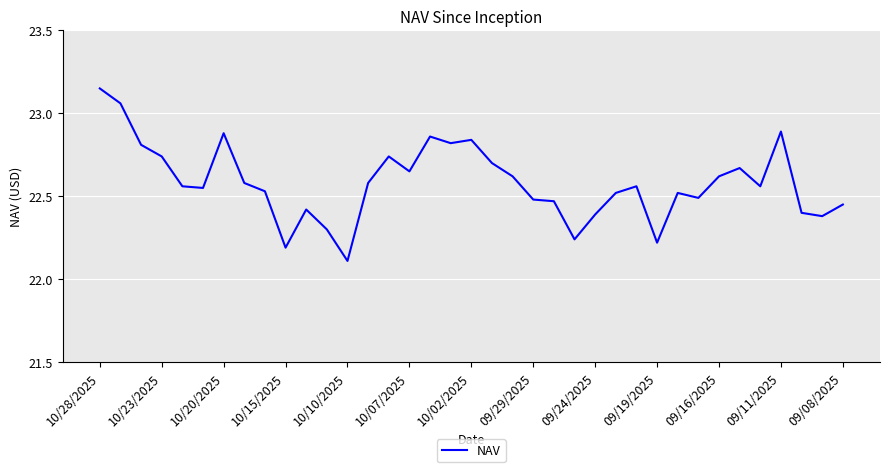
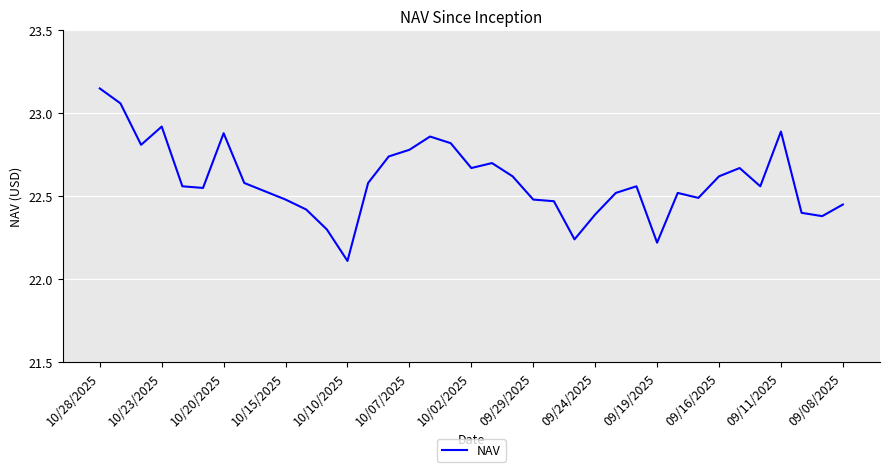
  {
    "10/28/2025": 23.15,
-   "10/23/2025": 22.74,
+   "10/23/2025": 22.92,
    "10/20/2025": 22.88,
-   "10/15/2025": 22.19,
+   "10/15/2025": 22.48,
    "10/10/2025": 22.11,
-   "10/07/2025": 22.65,
-   "10/02/2025": 22.84,
+   "10/07/2025": 22.78,
+   "10/02/2025": 22.67,
    "09/29/2025": 22.48,
    "09/24/2025": 22.39,
    "09/19/2025": 22.22,
    "09/16/2025": 22.62,
    "09/11/2025": 22.89,
    "09/08/2025": 22.45
  }
